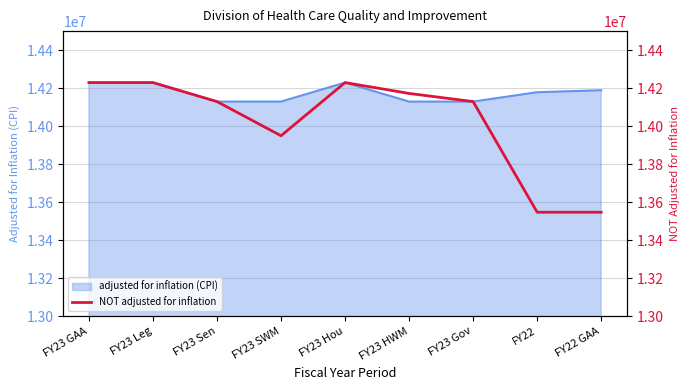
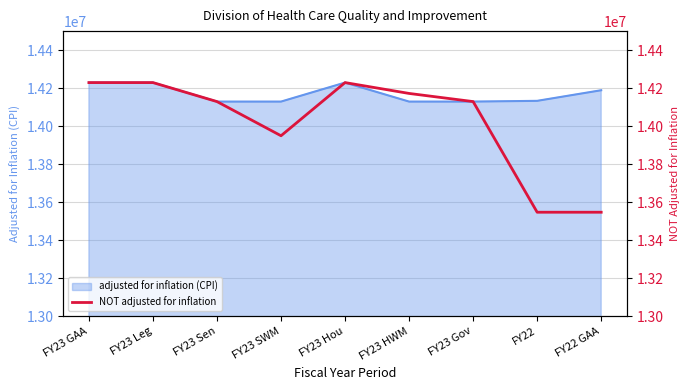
  {
    "adjusted for inflation (CPI)": {
      "FY23 GAA": 14230000,
      "FY23 Leg": 14230000,
      "FY23 Sen": 14130000,
      "FY23 SWM": 14130000,
      "FY23 Hou": 14230000,
      "FY23 HWM": 14130000,
      "FY23 Gov": 14130000,
-     "FY22": 14180000,
+     "FY22": 14130000,
      "FY22 GAA": 14190000
    },
    "NOT adjusted for inflation": {
      "FY23 GAA": 14230000,
      "FY23 Leg": 14230000,
      "FY23 Sen": 14130000,
      "FY23 SWM": 13950000,
      "FY23 Hou": 14230000,
      "FY23 HWM": 14170000,
      "FY23 Gov": 14130000,
      "FY22": 13550000,
      "FY22 GAA": 13550000
    }
  }
